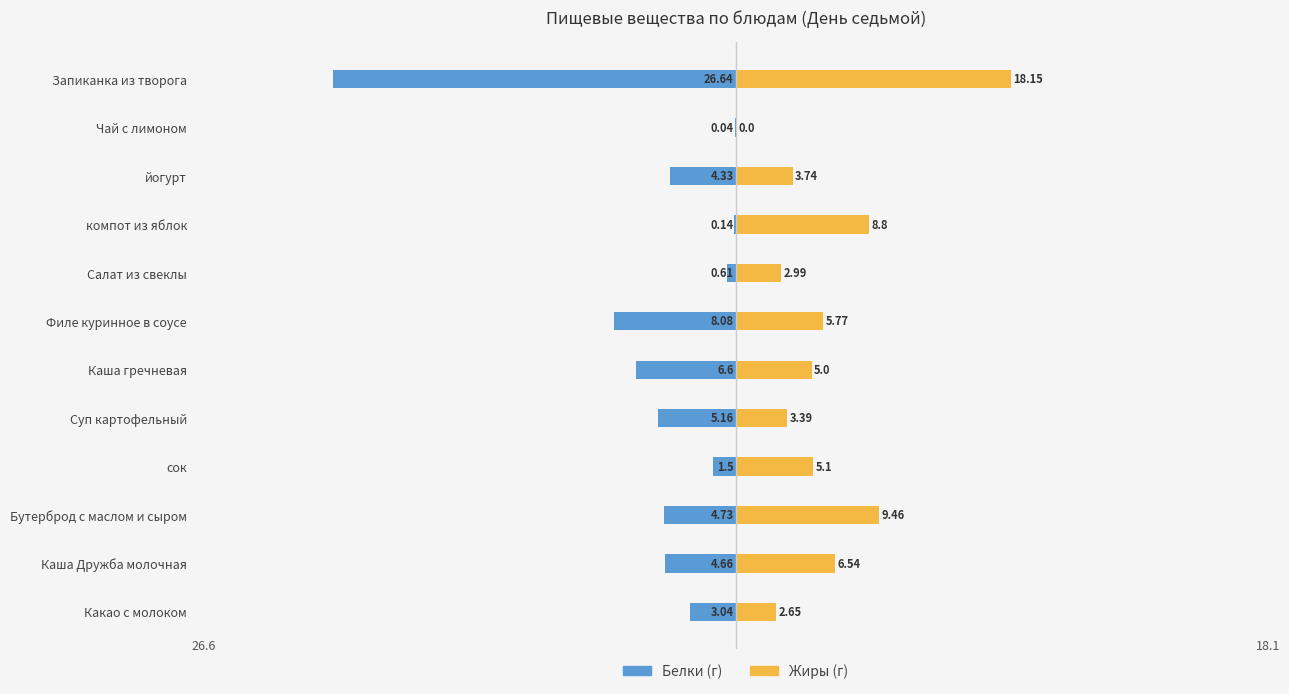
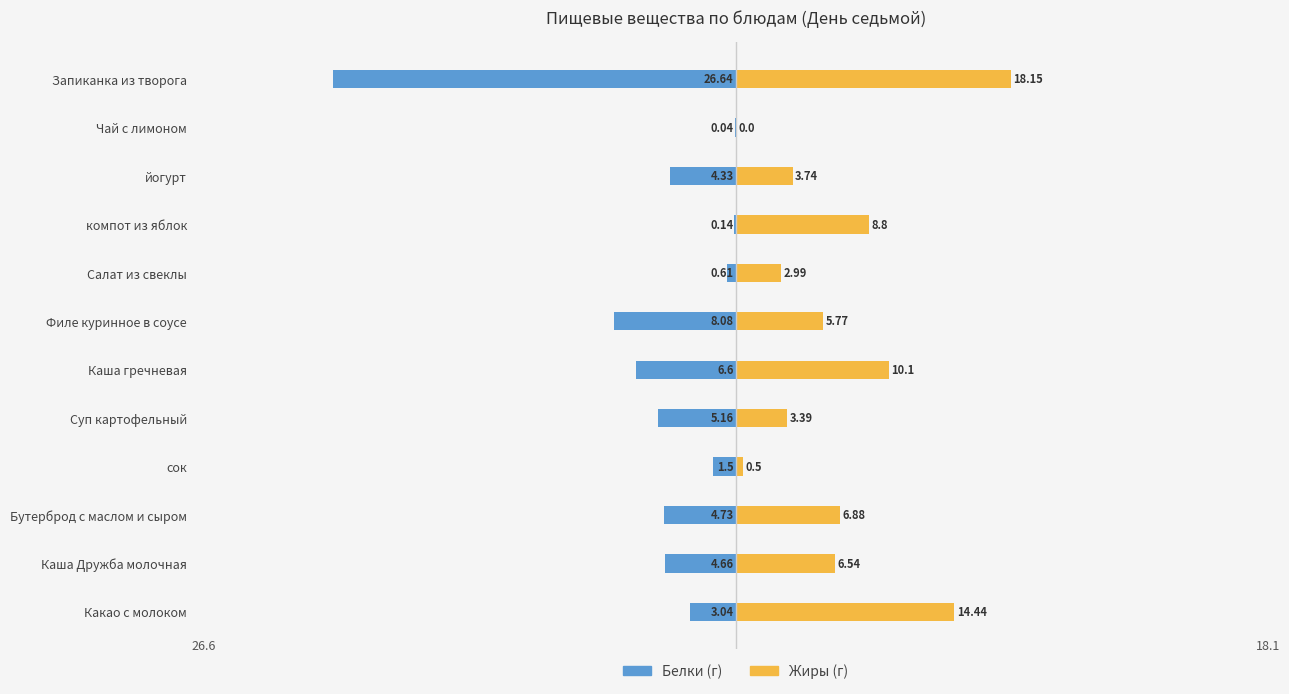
  {
    "Жиры (г)": {
      "Запиканка из творога": 18.15,
      "Чай с лимоном": 0.0,
      "йогурт": 3.74,
      "компот из яблок": 8.8,
      "Салат из свеклы": 2.99,
      "Филе куринное в соусе": 5.77,
-     "Каша гречневая": 5.0,
+     "Каша гречневая": 10.1,
      "Суп картофельный": 3.39,
-     "сок": 5.1,
-     "Бутерброд с маслом и сыром": 9.46,
+     "сок": 0.5,
+     "Бутерброд с маслом и сыром": 6.88,
      "Каша Дружба молочная": 6.54,
-     "Какао с молоком": 2.65
+     "Какао с молоком": 14.44
    }
  }
